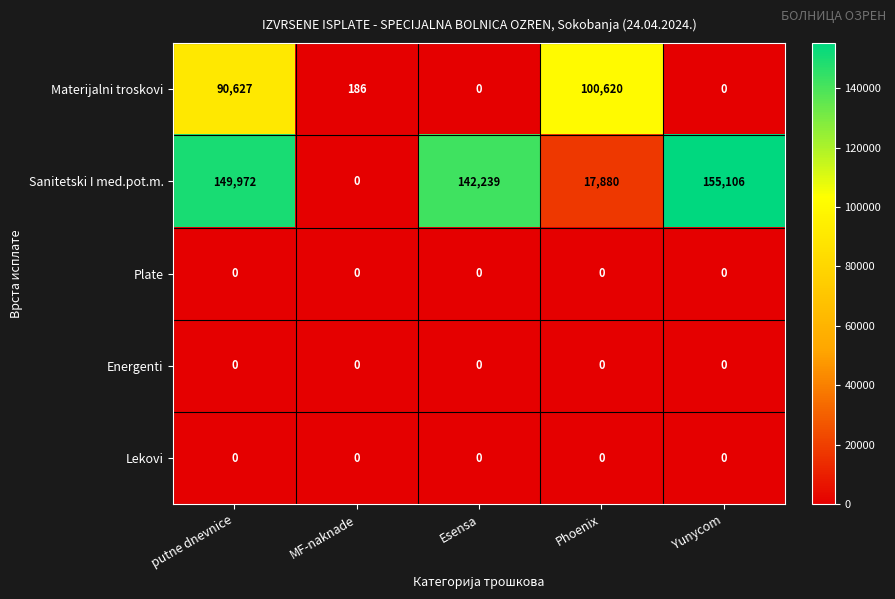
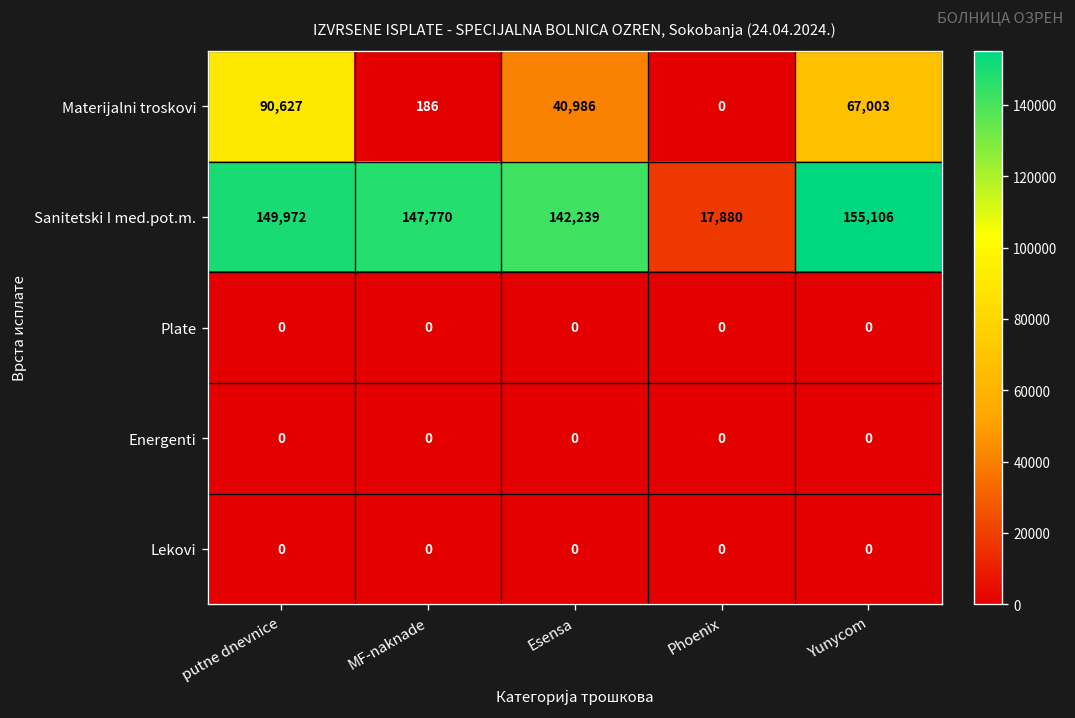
  {
    "Materijalni troskovi": {
      "putne dnevnice": "90,627",
      "MF-naknade": "186",
-     "Esensa": "0",
-     "Phoenix": "100,620",
-     "Yunycom": "0"
+     "Esensa": "40,986",
+     "Phoenix": "0",
+     "Yunycom": "67,003"
    },
    "Sanitetski I med.pot.m.": {
      "putne dnevnice": "149,972",
-     "MF-naknade": "0",
+     "MF-naknade": "147,770",
      "Esensa": "142,239",
      "Phoenix": "17,880",
      "Yunycom": "155,106"
    },
    "Plate": {
      "putne dnevnice": "0",
      "MF-naknade": "0",
      "Esensa": "0",
      "Phoenix": "0",
      "Yunycom": "0"
    },
    "Energenti": {
      "putne dnevnice": "0",
      "MF-naknade": "0",
      "Esensa": "0",
      "Phoenix": "0",
      "Yunycom": "0"
    },
    "Lekovi": {
      "putne dnevnice": "0",
      "MF-naknade": "0",
      "Esensa": "0",
      "Phoenix": "0",
      "Yunycom": "0"
    }
  }
